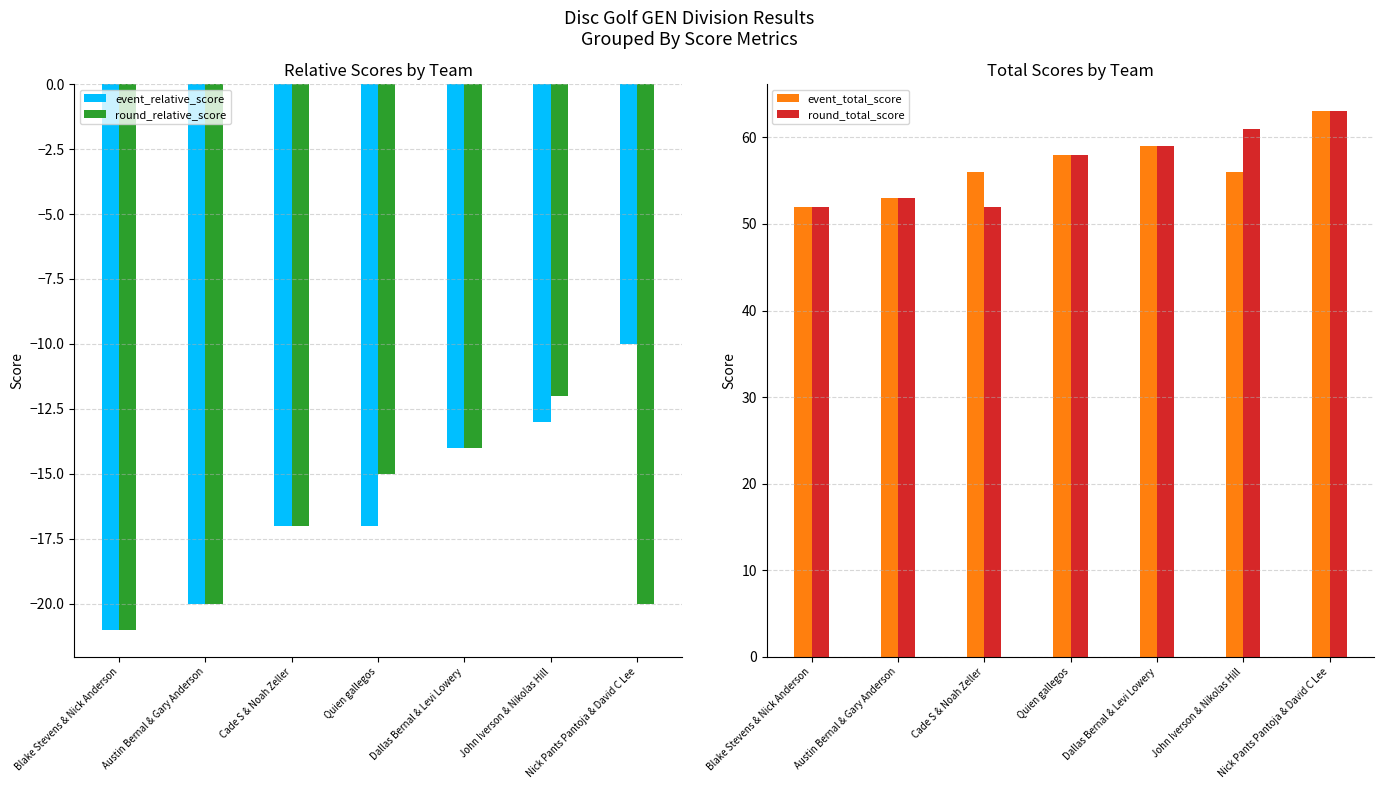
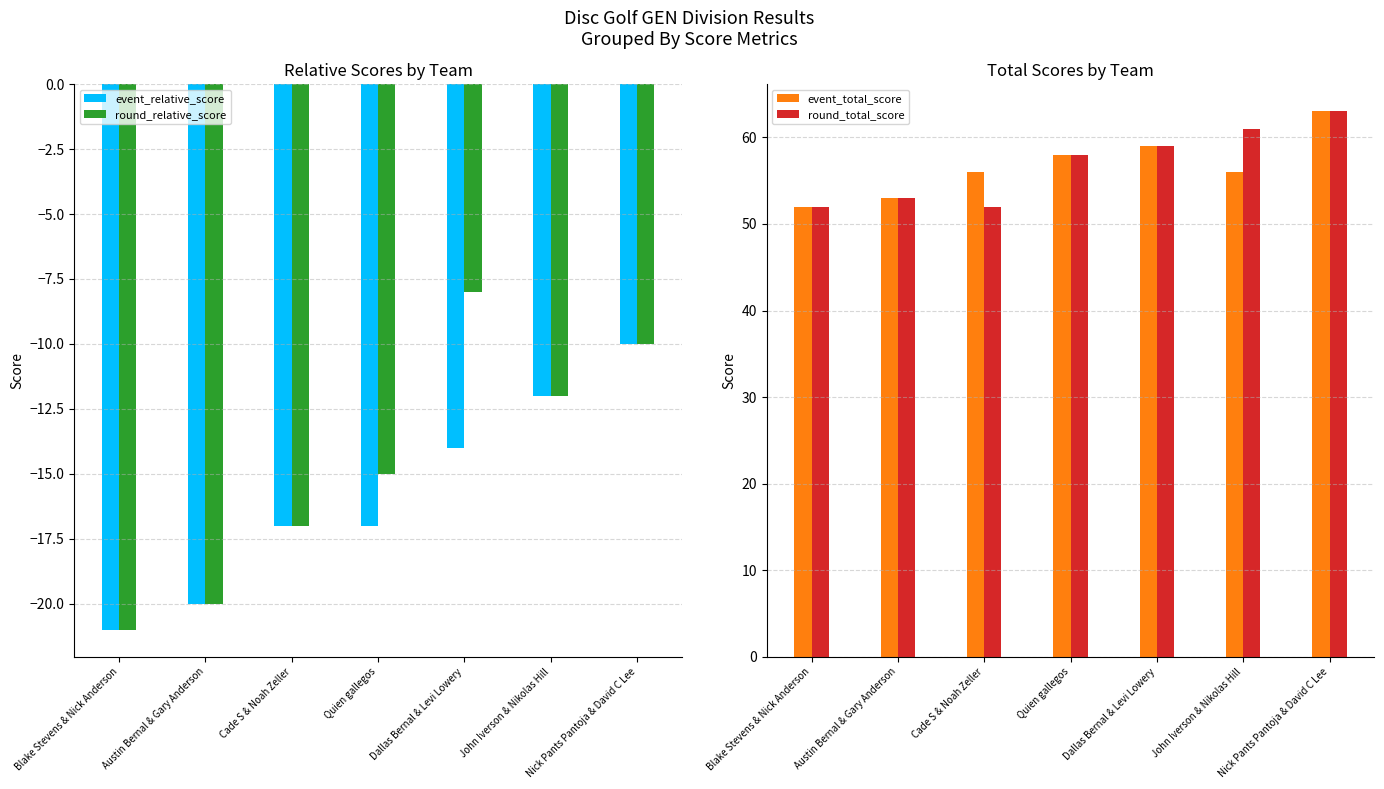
  {
    "Relative Scores by Team": {
      "event_relative_score": {
        "Blake Stevens & Nick Anderson": -21,
        "Austin Bernal & Gary Anderson": -20,
        "Cade S & Noah Zeller": -17,
        "Quien gallegos": -17,
        "Dallas Bernal & Levi Lowery": -14,
-       "John Iverson & Nikolas Hill": -13,
+       "John Iverson & Nikolas Hill": -12,
        "Nick Pants Pantoja & David C Lee": -10
      },
      "round_relative_score": {
        "Blake Stevens & Nick Anderson": -21,
        "Austin Bernal & Gary Anderson": -20,
        "Cade S & Noah Zeller": -17,
        "Quien gallegos": -15,
-       "Dallas Bernal & Levi Lowery": -14,
+       "Dallas Bernal & Levi Lowery": -8,
        "John Iverson & Nikolas Hill": -12,
-       "Nick Pants Pantoja & David C Lee": -20
+       "Nick Pants Pantoja & David C Lee": -10
      }
    },
    "Total Scores by Team": {
      "event_total_score": {
        "Blake Stevens & Nick Anderson": 52,
        "Austin Bernal & Gary Anderson": 53,
        "Cade S & Noah Zeller": 56,
        "Quien gallegos": 58,
        "Dallas Bernal & Levi Lowery": 59,
        "John Iverson & Nikolas Hill": 56,
        "Nick Pants Pantoja & David C Lee": 63
      },
      "round_total_score": {
        "Blake Stevens & Nick Anderson": 52,
        "Austin Bernal & Gary Anderson": 53,
        "Cade S & Noah Zeller": 52,
        "Quien gallegos": 58,
        "Dallas Bernal & Levi Lowery": 59,
        "John Iverson & Nikolas Hill": 61,
        "Nick Pants Pantoja & David C Lee": 63
      }
    }
  }
